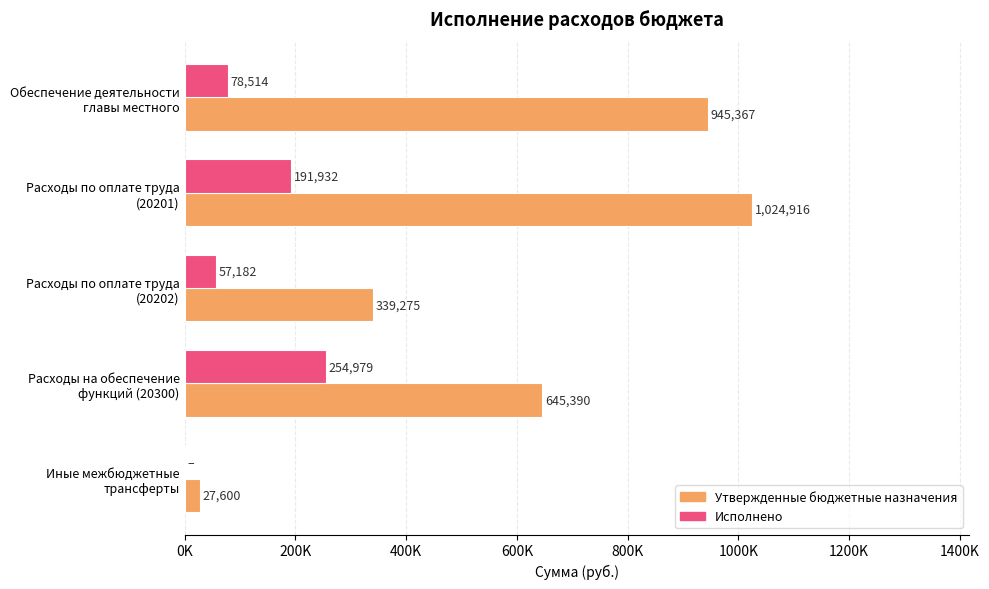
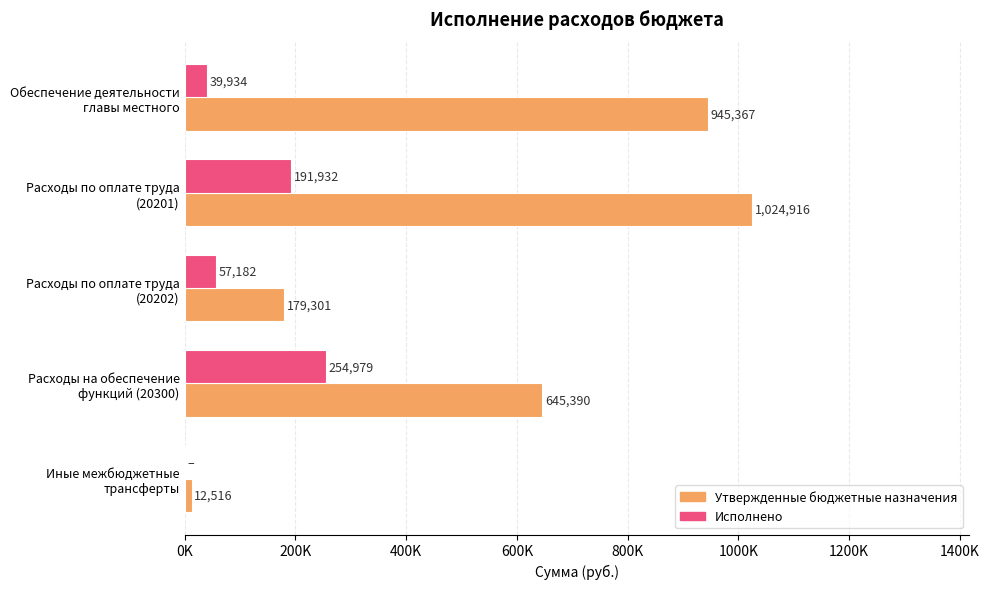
  {
    "Утвержденные бюджетные назначения": {
      "Обеспечение деятельности главы местного": "945,367",
      "Расходы по оплате труда (20201)": "1,024,916",
-     "Расходы по оплате труда (20202)": "339,275",
+     "Расходы по оплате труда (20202)": "179,301",
      "Расходы на обеспечение функций (20300)": "645,390",
-     "Иные межбюджетные трансферты": "27,600"
+     "Иные межбюджетные трансферты": "12,516"
    },
    "Исполнено": {
-     "Обеспечение деятельности главы местного": "78,514",
+     "Обеспечение деятельности главы местного": "39,934",
      "Расходы по оплате труда (20201)": "191,932",
      "Расходы по оплате труда (20202)": "57,182",
      "Расходы на обеспечение функций (20300)": "254,979"
    }
  }
